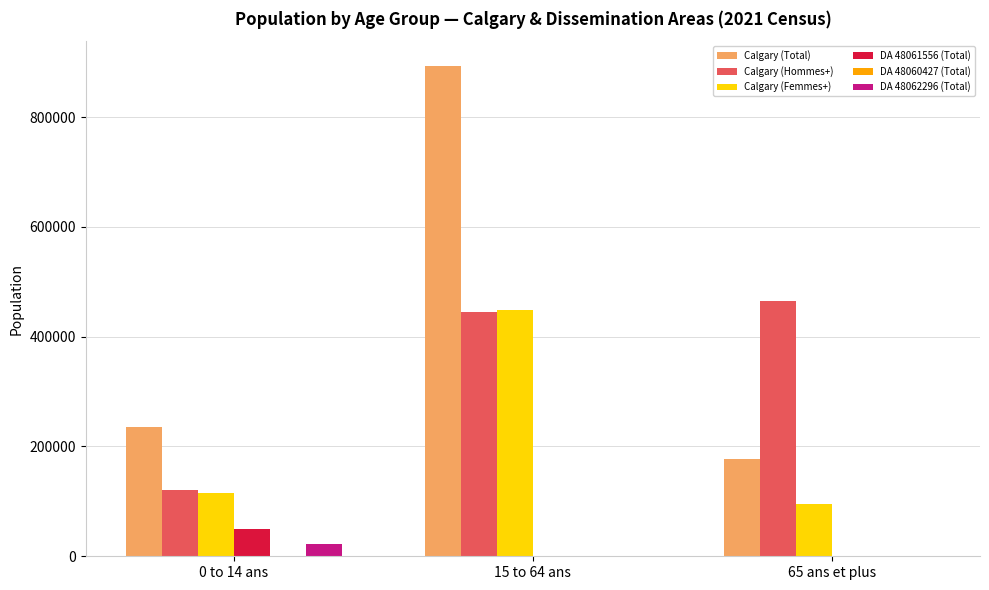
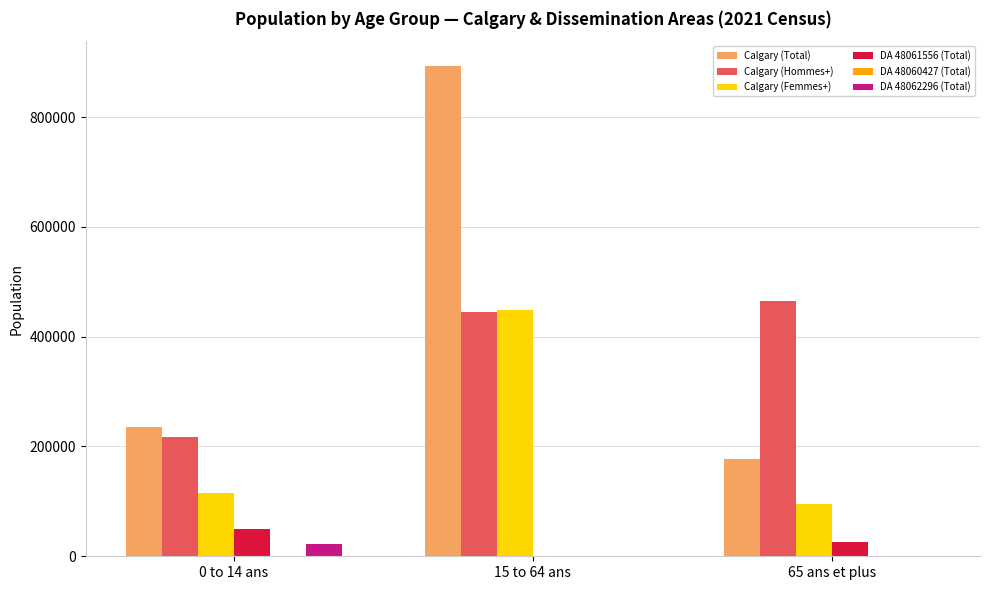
  {
    "Calgary (Total)": {
      "0 to 14 ans": 240000,
      "15 to 64 ans": 890000,
      "65 ans et plus": 180000
    },
    "Calgary (Hommes+)": {
-     "0 to 14 ans": 120000,
+     "0 to 14 ans": 220000,
      "15 to 64 ans": 450000,
      "65 ans et plus": 460000
    },
    "DA 48061556 (Total)": {
      "0 to 14 ans": 50000,
-     "65 ans et plus": 0
+     "65 ans et plus": 30000
    },
    "DA 48062296 (Total)": {
      "0 to 14 ans": 20000
    }
  }
